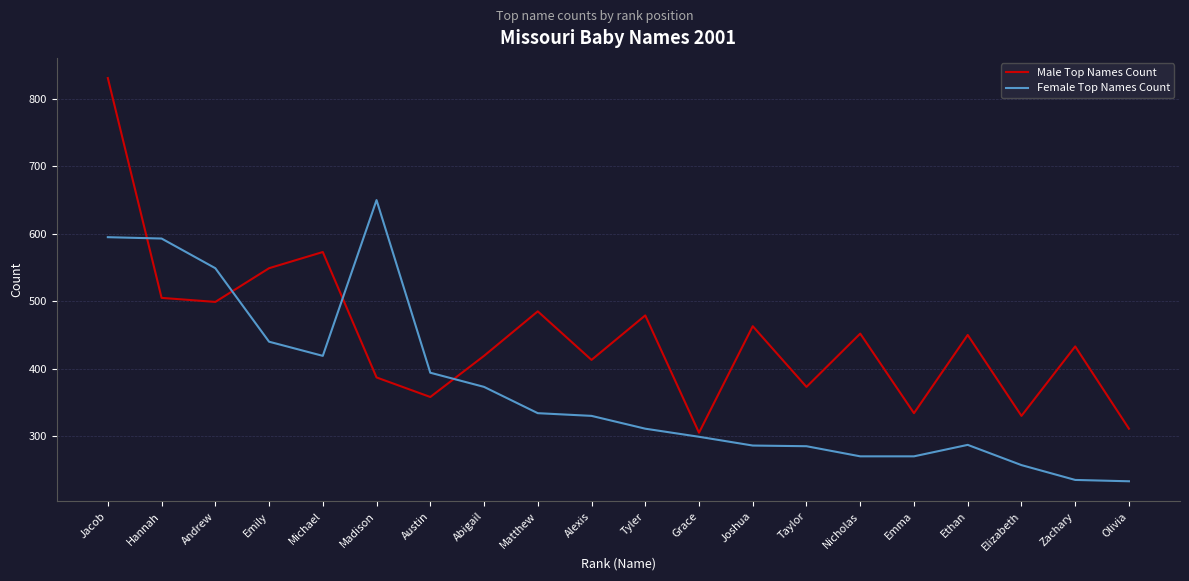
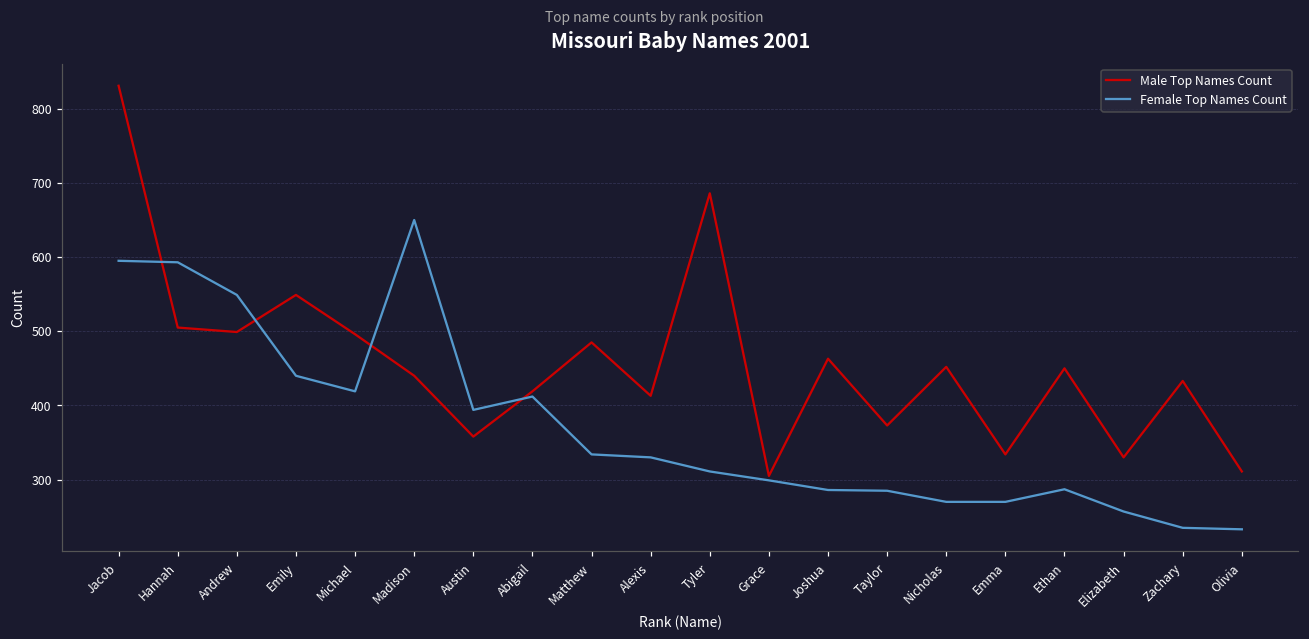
  {
    "Male Top Names Count": {
      "Jacob": 830,
      "Hannah": 510,
      "Andrew": 500,
      "Emily": 550,
-     "Michael": 570,
-     "Madison": 390,
+     "Michael": 500,
+     "Madison": 440,
      "Austin": 360,
      "Abigail": 420,
      "Matthew": 490,
      "Alexis": 410,
-     "Tyler": 480,
+     "Tyler": 690,
      "Grace": 310,
      "Joshua": 460,
      "Taylor": 370,
      "Nicholas": 450,
      "Emma": 330,
      "Ethan": 450,
      "Elizabeth": 330,
      "Zachary": 430,
      "Olivia": 310
    },
    "Female Top Names Count": {
      "Jacob": 600,
      "Hannah": 590,
      "Andrew": 550,
      "Emily": 440,
      "Michael": 420,
      "Madison": 650,
      "Austin": 390,
-     "Abigail": 370,
+     "Abigail": 410,
      "Matthew": 330,
      "Alexis": 330,
      "Tyler": 310,
      "Grace": 300,
      "Joshua": 290,
      "Taylor": 290,
      "Nicholas": 270,
      "Emma": 270,
      "Ethan": 290,
      "Elizabeth": 260,
      "Zachary": 240,
      "Olivia": 230
    }
  }
